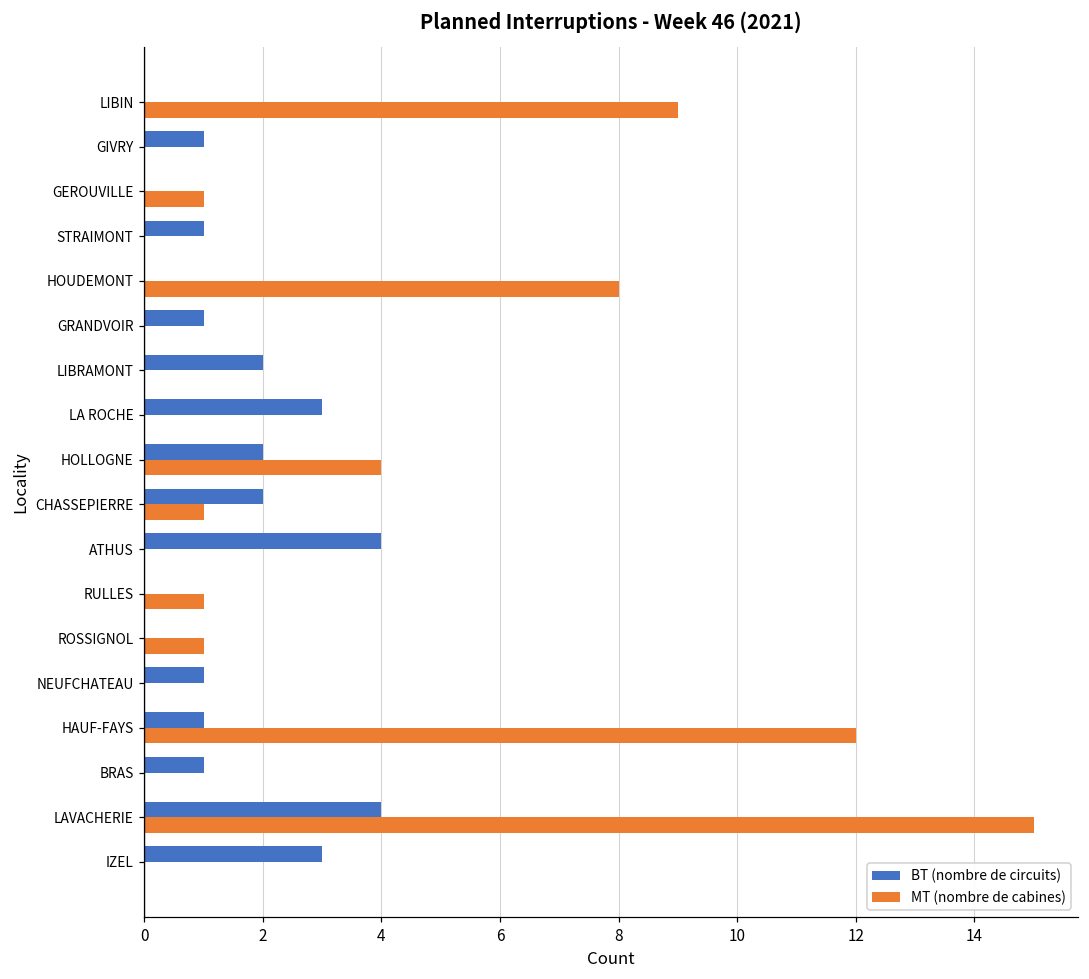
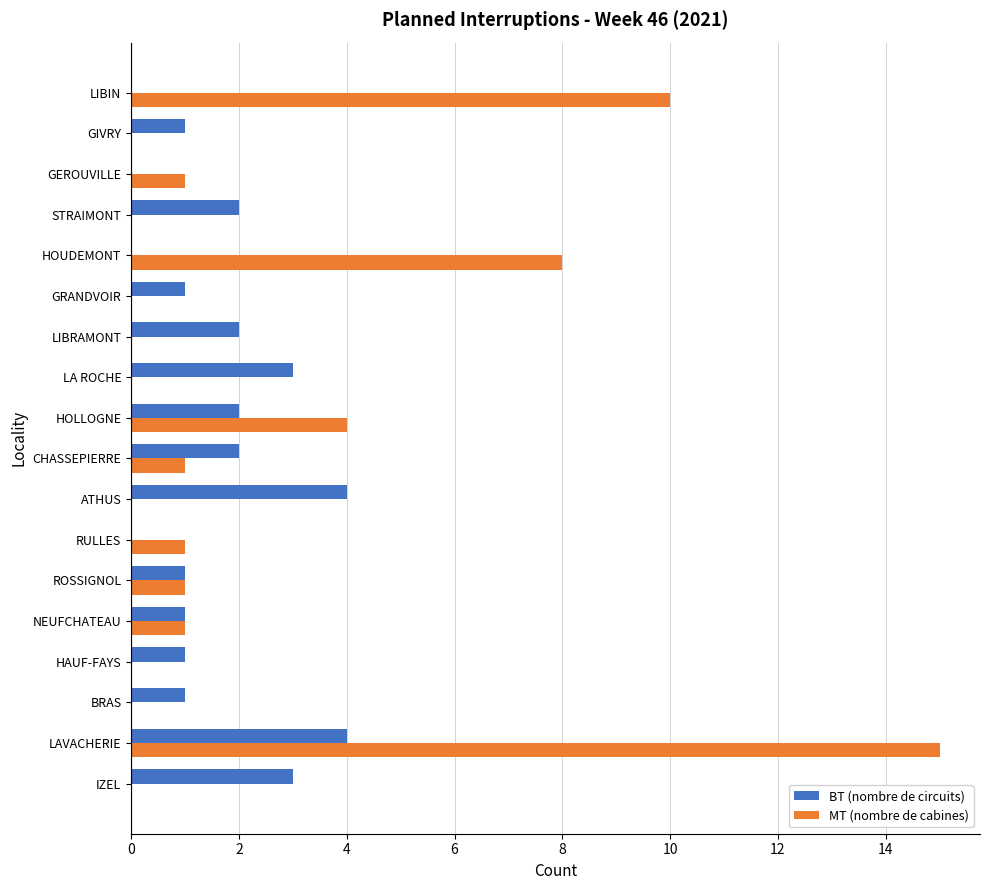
  {
    "BT (nombre de circuits)": {
      "LIBIN": 0,
      "GIVRY": 1,
      "GEROUVILLE": 0,
-     "STRAIMONT": 1,
+     "STRAIMONT": 2,
      "HOUDEMONT": 0,
      "GRANDVOIR": 1,
      "LIBRAMONT": 2,
      "LA ROCHE": 3,
      "HOLLOGNE": 2,
      "CHASSEPIERRE": 2,
      "ATHUS": 4,
      "RULLES": 0,
-     "ROSSIGNOL": 0,
+     "ROSSIGNOL": 1,
      "NEUFCHATEAU": 1,
      "HAUF-FAYS": 1,
      "BRAS": 1,
      "LAVACHERIE": 4,
      "IZEL": 3
    },
    "MT (nombre de cabines)": {
-     "LIBIN": 9,
+     "LIBIN": 10,
      "GIVRY": 0,
      "GEROUVILLE": 1,
      "STRAIMONT": 0,
      "HOUDEMONT": 8,
      "GRANDVOIR": 0,
      "LIBRAMONT": 0,
      "LA ROCHE": 0,
      "HOLLOGNE": 4,
      "CHASSEPIERRE": 1,
      "ATHUS": 0,
      "RULLES": 1,
      "ROSSIGNOL": 1,
-     "NEUFCHATEAU": 0,
-     "HAUF-FAYS": 12,
+     "NEUFCHATEAU": 1,
+     "HAUF-FAYS": 0,
      "BRAS": 0,
      "LAVACHERIE": 15,
      "IZEL": 0
    }
  }
